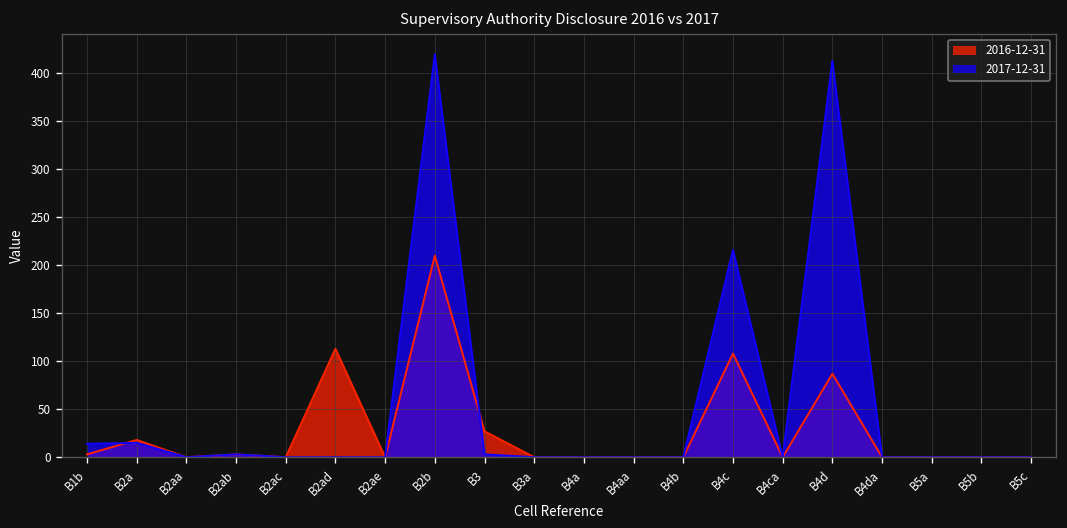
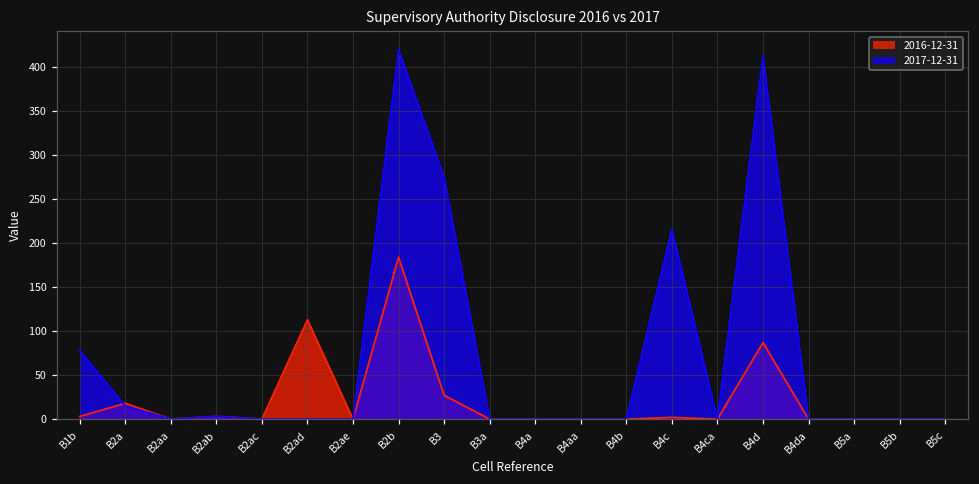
  {
    "2016-12-31": {
      "B1b": 0,
      "B2ad": 110,
-     "B2b": 210,
+     "B2b": 180,
      "B3": 30,
-     "B4c": 110,
+     "B4c": 0,
      "B4d": 90
    },
    "2017-12-31": {
-     "B1b": 10,
+     "B1b": 80,
      "B2ad": 0,
      "B2b": 420,
-     "B3": 0,
+     "B3": 280,
      "B4c": 220,
      "B4d": 410
    }
  }
